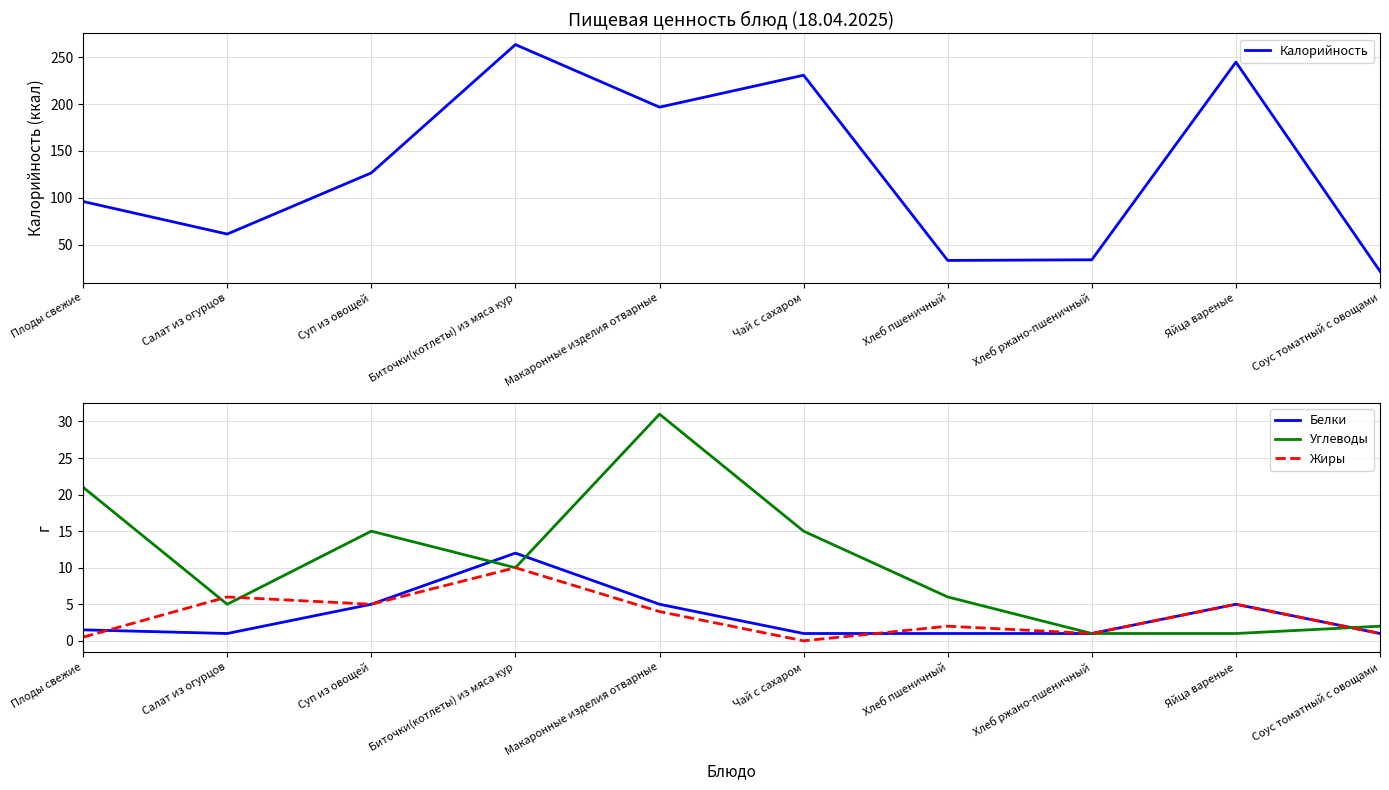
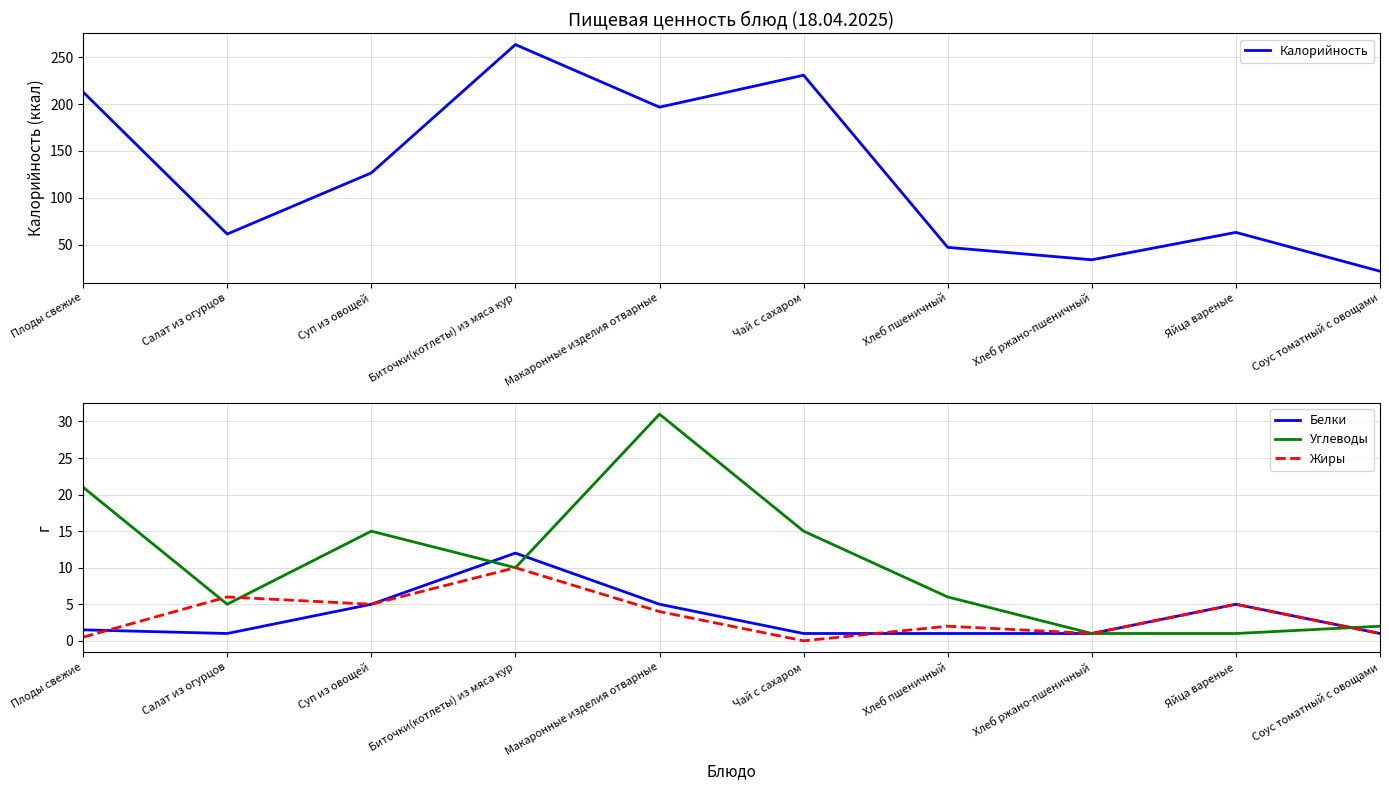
  {
    "Пищевая ценность блюд (18.04.2025)": {
-     "Плоды свежие": 100,
+     "Плоды свежие": 210,
      "Салат из огурцов": 60,
      "Суп из овощей": 130,
      "Биточки(котлеты) из мяса кур": 260,
      "Макаронные изделия отварные": 200,
      "Чай с сахаром": 230,
-     "Хлеб пшеничный": 30,
+     "Хлеб пшеничный": 50,
      "Хлеб ржано-пшеничный": 30,
-     "Яйца вареные": 250,
+     "Яйца вареные": 60,
      "Соус томатный с овощами": 20
    }
  }
